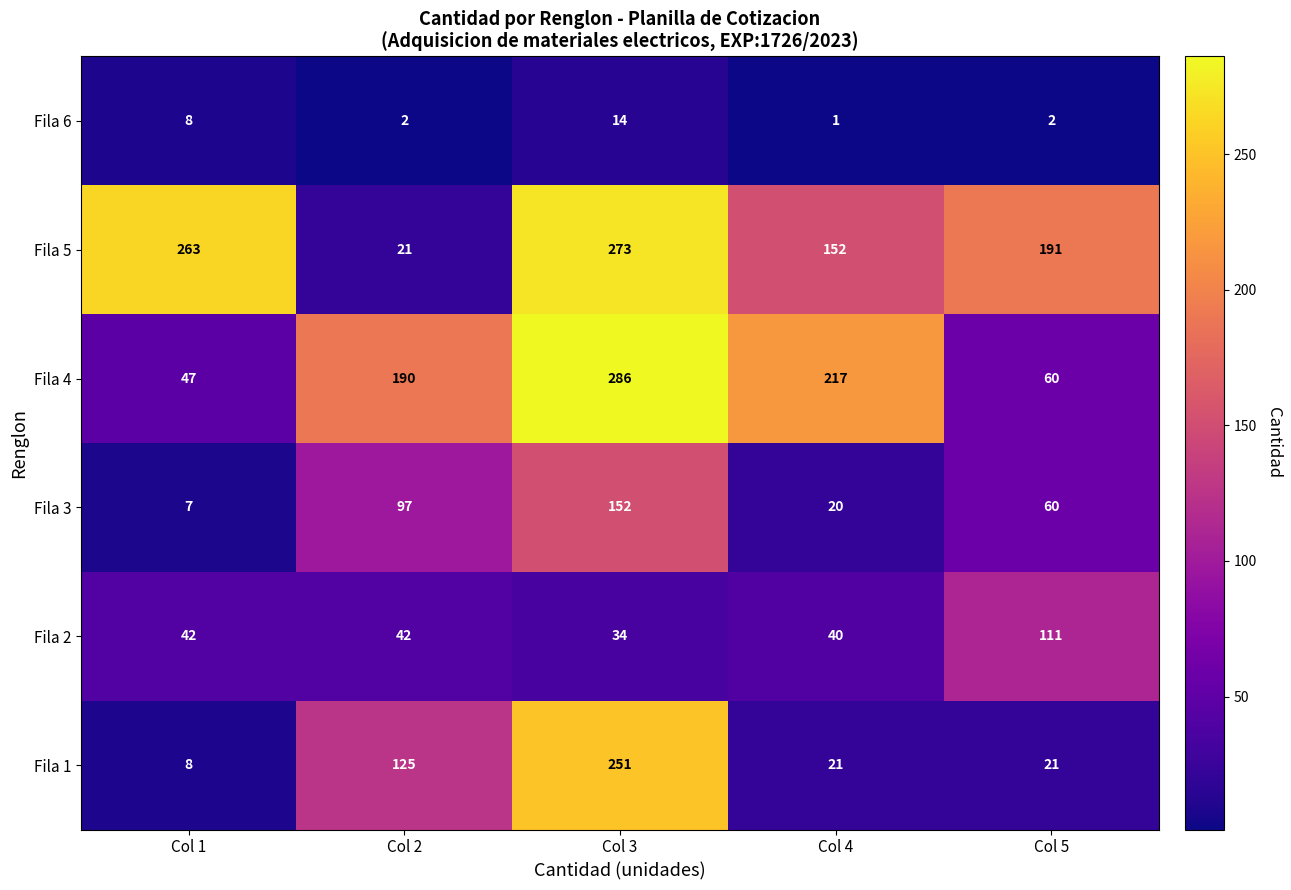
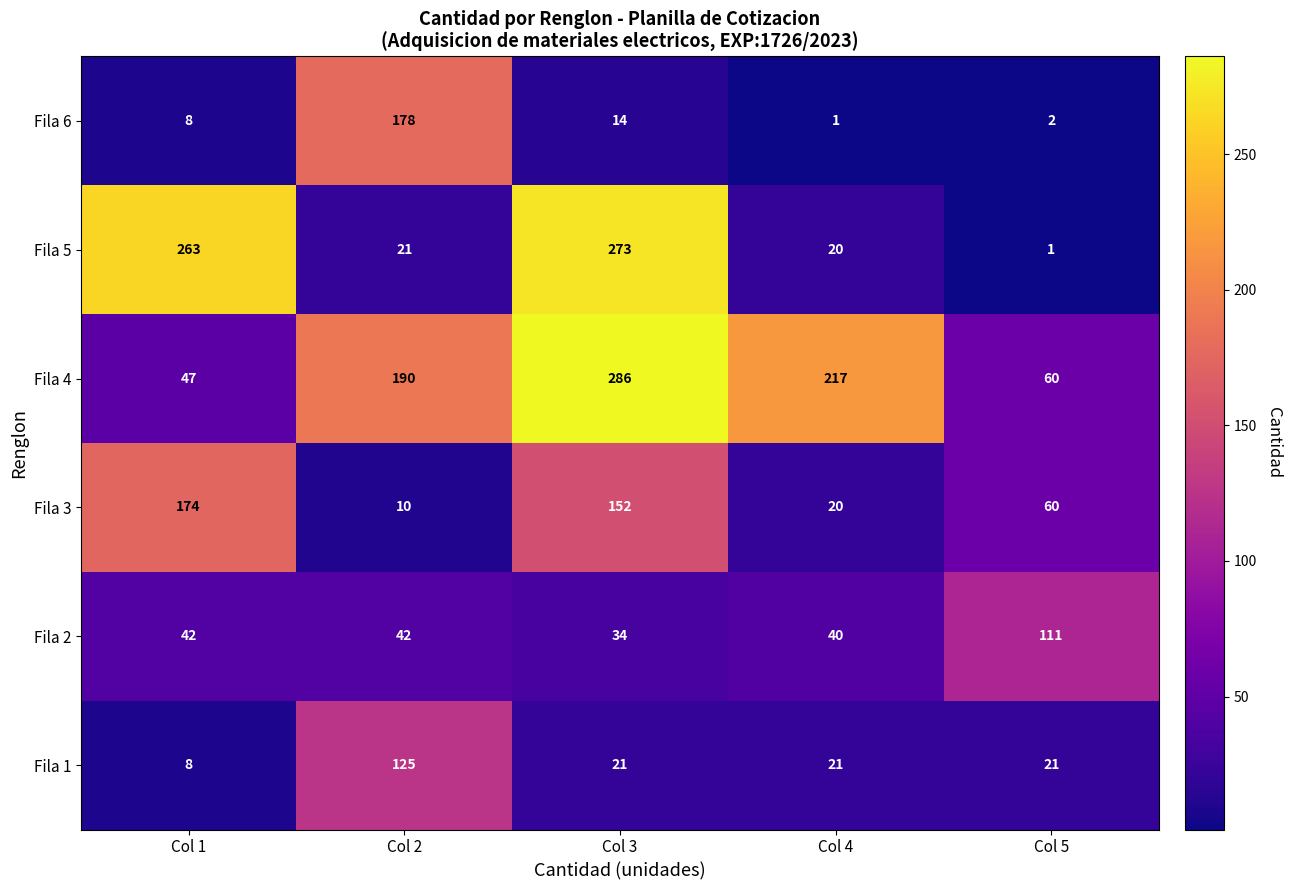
  {
    "Fila 6": {
      "Col 1": 8,
-     "Col 2": 2,
+     "Col 2": 178,
      "Col 3": 14,
      "Col 4": 1,
      "Col 5": 2
    },
    "Fila 5": {
      "Col 1": 263,
      "Col 2": 21,
      "Col 3": 273,
-     "Col 4": 152,
-     "Col 5": 191
+     "Col 4": 20,
+     "Col 5": 1
    },
    "Fila 4": {
      "Col 1": 47,
      "Col 2": 190,
      "Col 3": 286,
      "Col 4": 217,
      "Col 5": 60
    },
    "Fila 3": {
-     "Col 1": 7,
-     "Col 2": 97,
+     "Col 1": 174,
+     "Col 2": 10,
      "Col 3": 152,
      "Col 4": 20,
      "Col 5": 60
    },
    "Fila 2": {
      "Col 1": 42,
      "Col 2": 42,
      "Col 3": 34,
      "Col 4": 40,
      "Col 5": 111
    },
    "Fila 1": {
      "Col 1": 8,
      "Col 2": 125,
-     "Col 3": 251,
+     "Col 3": 21,
      "Col 4": 21,
      "Col 5": 21
    }
  }
